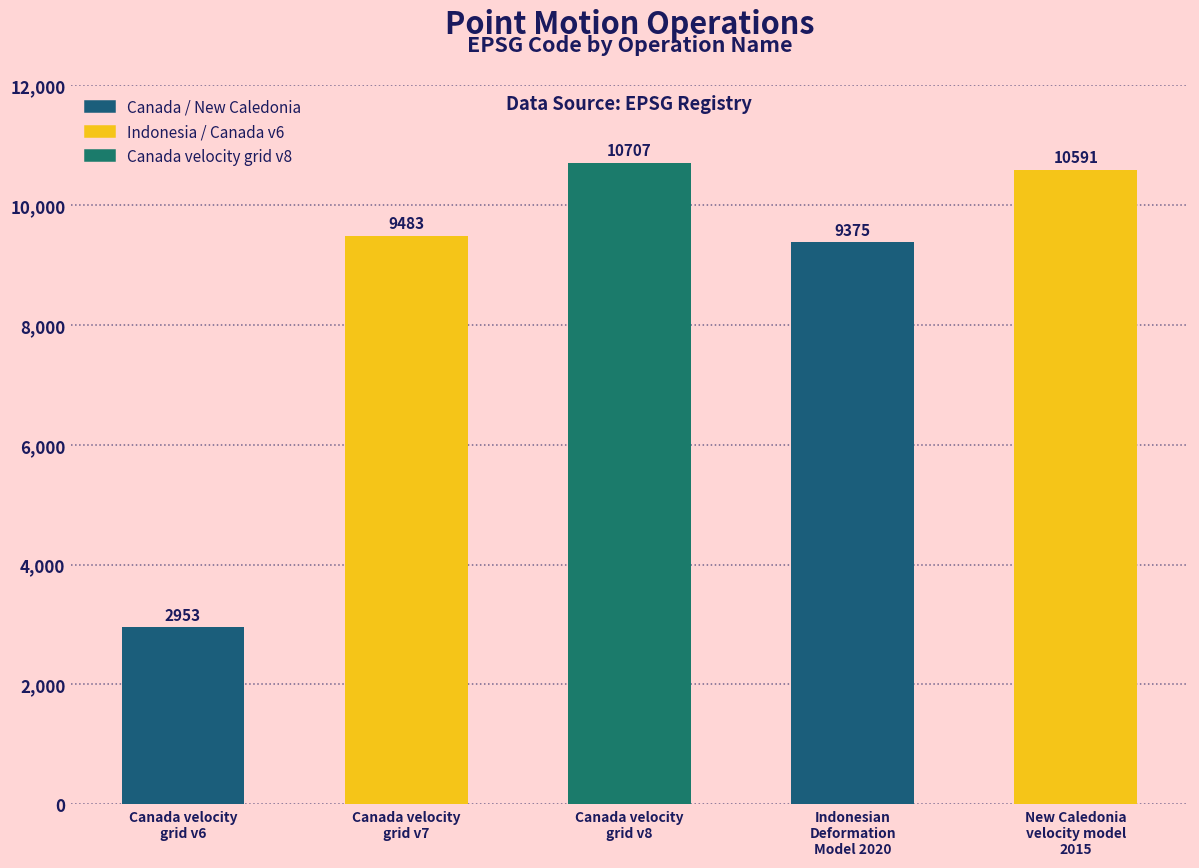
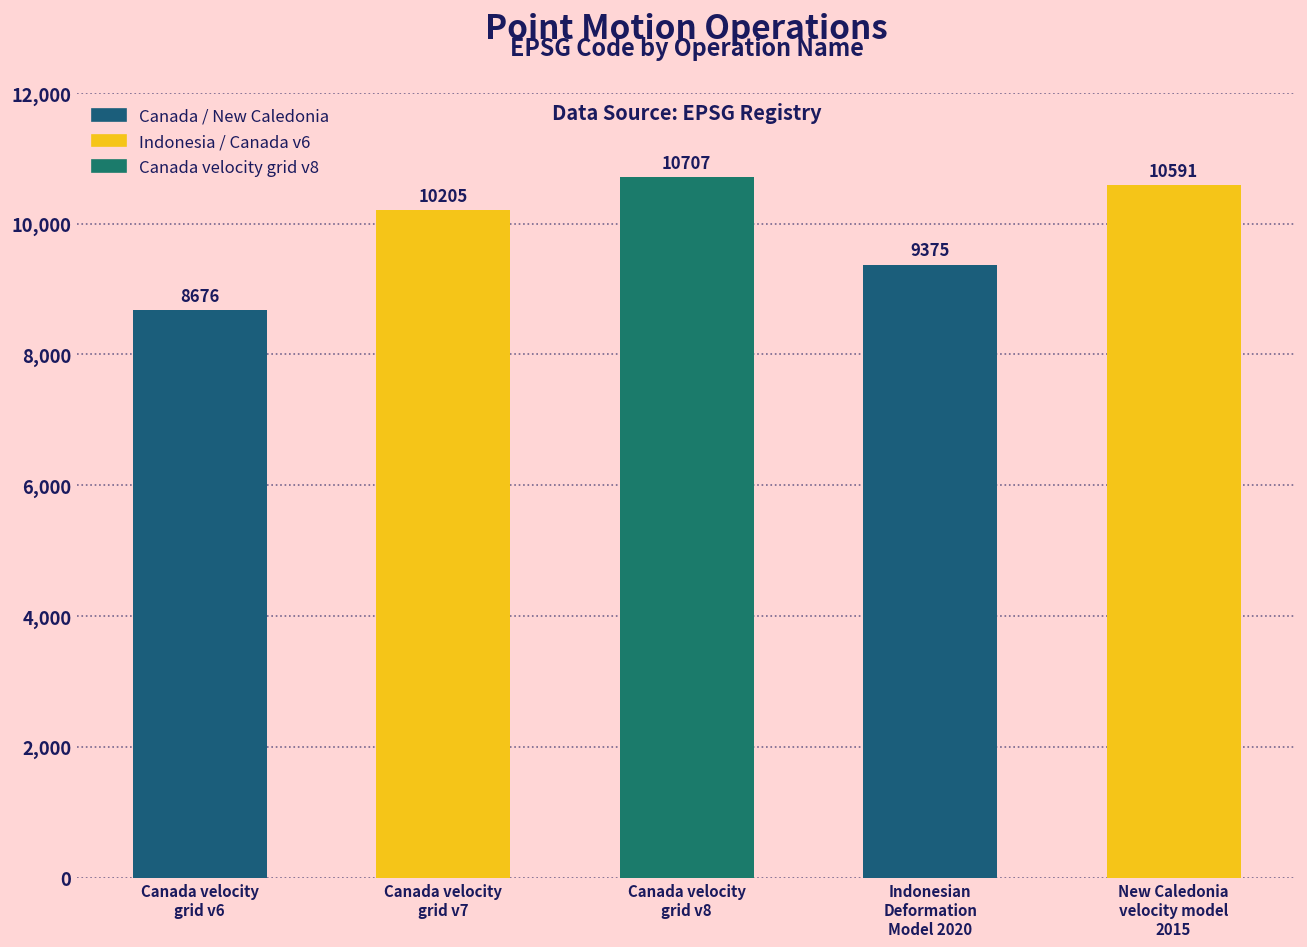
  {
-   "Canada velocity grid v6": 2953,
-   "Canada velocity grid v7": 9483,
+   "Canada velocity grid v6": 8676,
+   "Canada velocity grid v7": 10205,
    "Canada velocity grid v8": 10707,
    "Indonesian Deformation Model 2020": 9375,
    "New Caledonia velocity model 2015": 10591
  }
